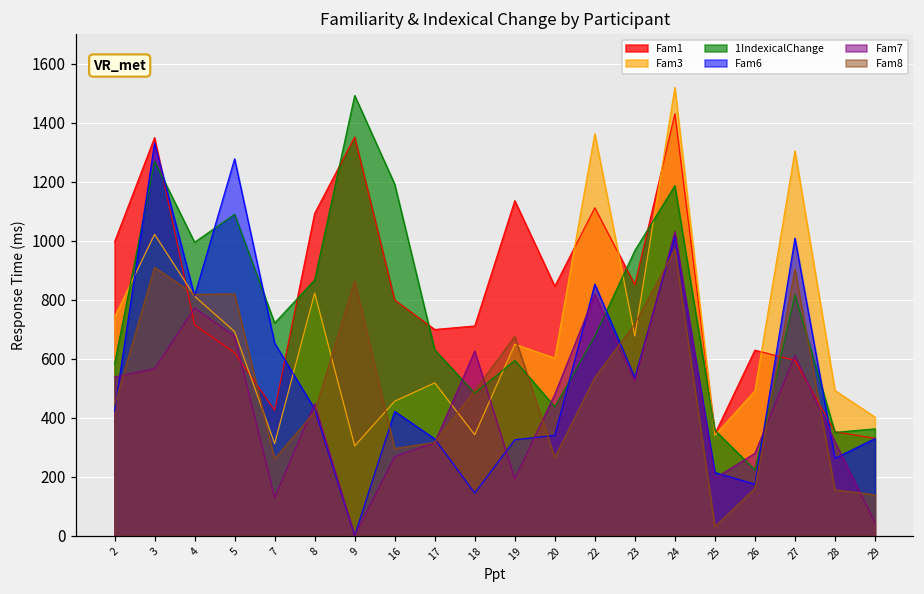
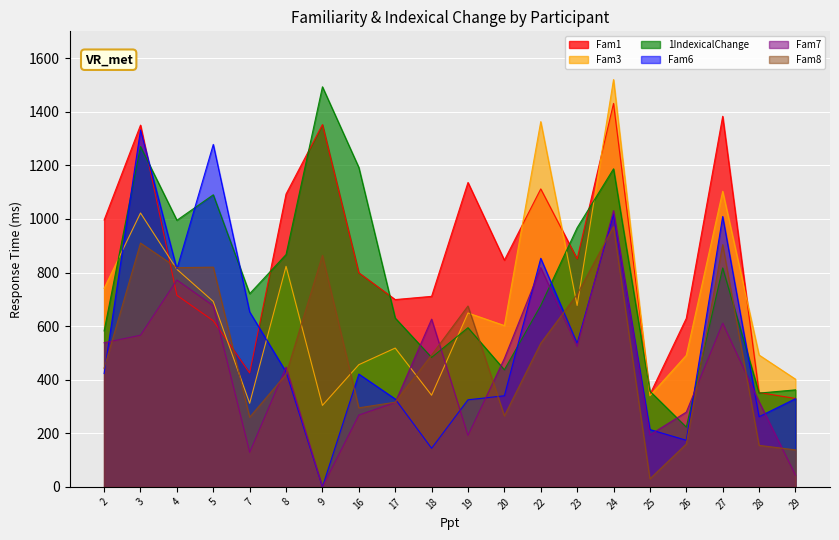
  {
    "Fam1": {
      "2": 1000,
      "3": 1350,
      "4": 720,
      "5": 620,
      "7": 430,
      "8": 1090,
      "9": 1350,
      "16": 800,
      "17": 700,
      "18": 710,
      "19": 1140,
      "20": 850,
      "22": 1110,
      "23": 850,
      "24": 1430,
      "26": 630,
-     "27": 590
+     "27": 1380
    },
    "Fam3": {
      "2": 740,
      "3": 1020,
      "5": 690,
      "7": 310,
      "8": 820,
      "9": 300,
      "16": 460,
      "17": 520,
      "18": 340,
      "19": 650,
      "20": 600,
      "22": 1360,
      "23": 680,
      "24": 1520,
      "26": 490,
-     "27": 1310,
+     "27": 1100,
      "28": 490,
      "29": 400
    },
    "1IndexicalChange": {
      "2": 580,
      "3": 1270,
      "4": 1000,
      "5": 1090,
      "7": 720,
      "8": 870,
      "9": 1490,
      "16": 1190,
      "17": 630,
      "19": 590,
      "20": 440,
      "22": 680,
      "23": 970,
      "24": 1190,
      "25": 360,
      "26": 220,
      "27": 820,
      "29": 360
    },
    "Fam6": {
      "2": 420,
      "3": 1330,
      "5": 1280,
      "7": 650,
      "16": 420,
      "17": 330,
      "18": 140,
      "19": 330,
      "20": 340,
      "22": 850,
      "23": 540,
      "24": 1020,
      "25": 210,
      "26": 170,
      "27": 1010,
      "28": 260
    },
    "Fam7": {
      "2": 540,
      "3": 570,
      "4": 770,
      "5": 680,
      "7": 130,
      "8": 450,
      "16": 270,
      "18": 630,
      "19": 190,
      "20": 480,
      "22": 820,
      "23": 520,
      "24": 1030,
      "25": 190,
      "26": 280,
      "27": 610,
      "28": 320,
      "29": 40
    },
    "Fam8": {
      "2": 440,
      "3": 910,
      "5": 820,
      "7": 260,
      "9": 860,
      "16": 300,
      "19": 680,
      "20": 270,
      "22": 540,
      "23": 720,
      "24": 970,
      "25": 30,
      "26": 160,
      "27": 900,
      "28": 160,
      "29": 140
    }
  }
